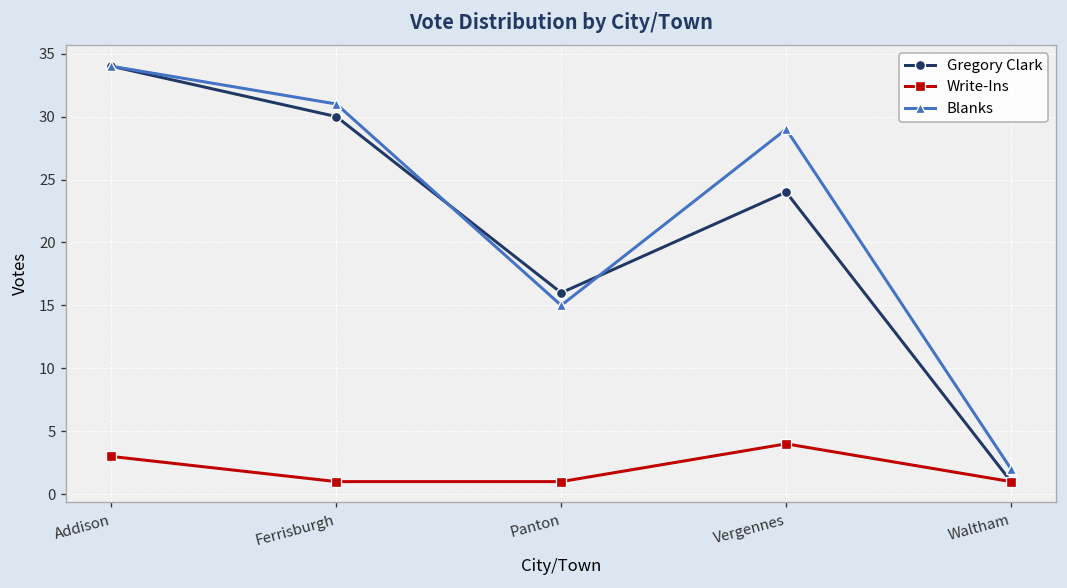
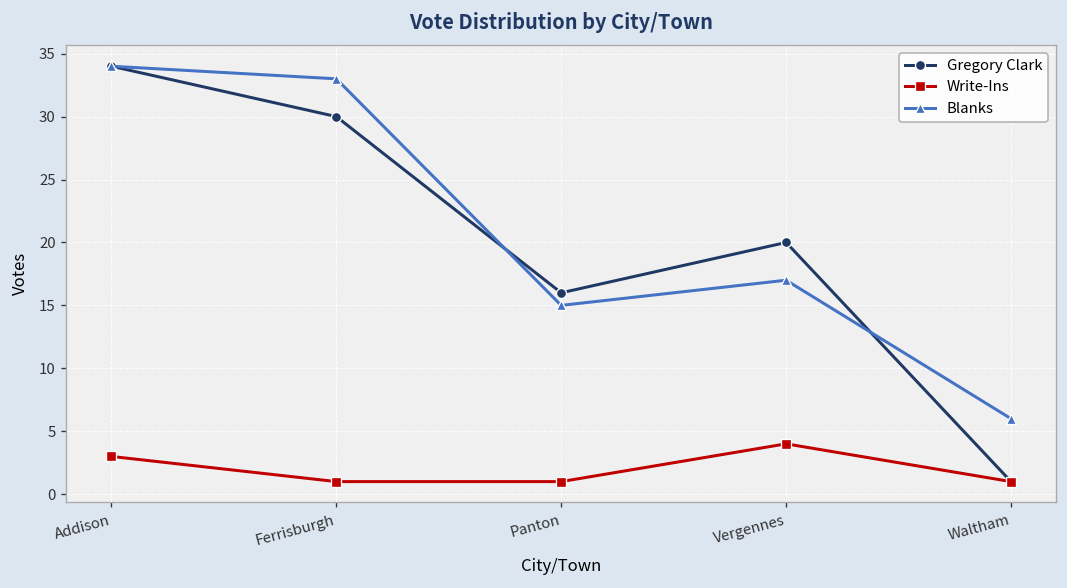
  {
    "Gregory Clark": {
      "Ferrisburgh": 30,
      "Panton": 16,
-     "Vergennes": 24
+     "Vergennes": 20
    },
    "Write-Ins": {
      "Addison": 3,
      "Ferrisburgh": 1,
      "Panton": 1,
      "Vergennes": 4
    },
    "Blanks": {
-     "Ferrisburgh": 31,
+     "Ferrisburgh": 33,
      "Panton": 15,
-     "Vergennes": 29,
-     "Waltham": 2
+     "Vergennes": 17,
+     "Waltham": 6
    }
  }
